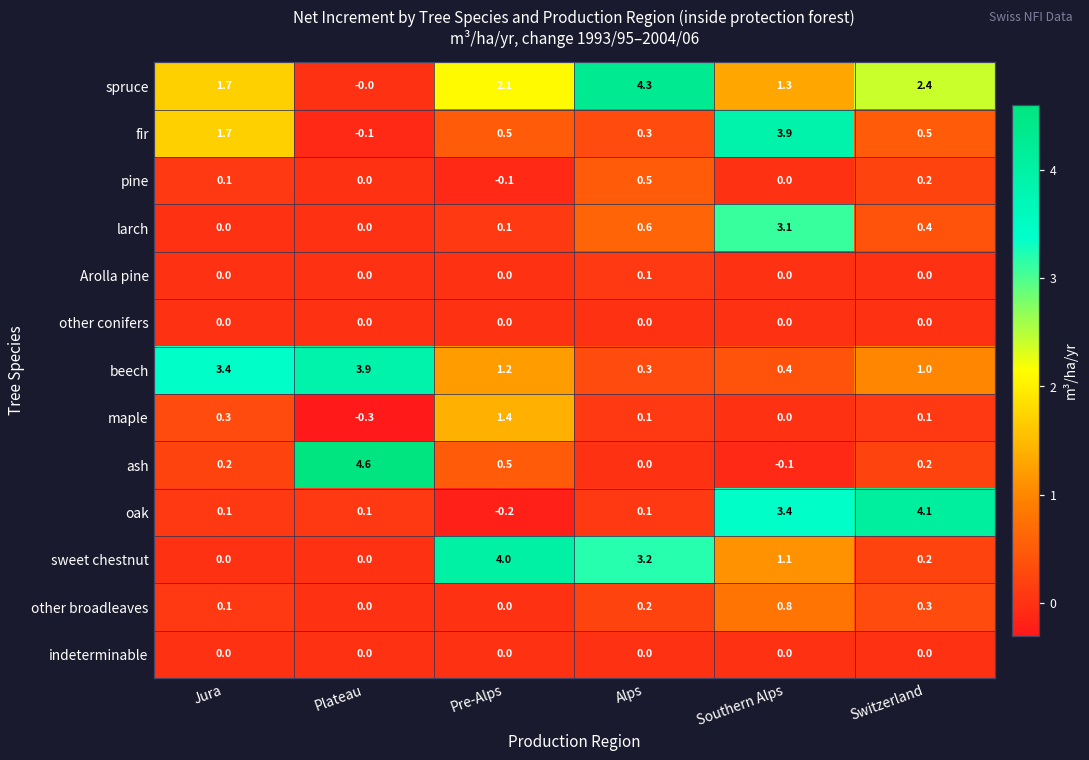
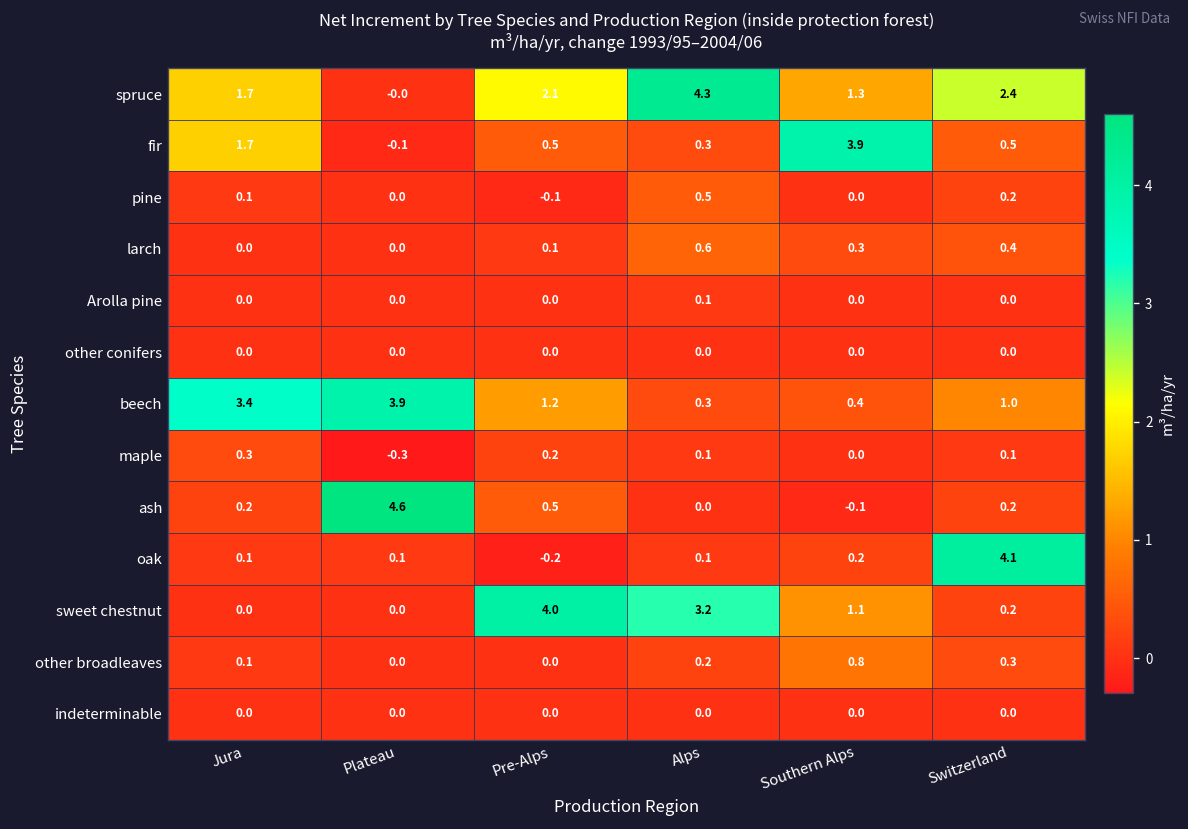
  {
    "spruce": {
      "Jura": 1.7,
      "Plateau": -0.0,
      "Pre-Alps": 2.1,
      "Alps": 4.3,
      "Southern Alps": 1.3,
      "Switzerland": 2.4
    },
    "fir": {
      "Jura": 1.7,
      "Plateau": -0.1,
      "Pre-Alps": 0.5,
      "Alps": 0.3,
      "Southern Alps": 3.9,
      "Switzerland": 0.5
    },
    "pine": {
      "Jura": 0.1,
      "Plateau": 0.0,
      "Pre-Alps": -0.1,
      "Alps": 0.5,
      "Southern Alps": 0.0,
      "Switzerland": 0.2
    },
    "larch": {
      "Jura": 0.0,
      "Plateau": 0.0,
      "Pre-Alps": 0.1,
      "Alps": 0.6,
-     "Southern Alps": 3.1,
+     "Southern Alps": 0.3,
      "Switzerland": 0.4
    },
    "Arolla pine": {
      "Jura": 0.0,
      "Plateau": 0.0,
      "Pre-Alps": 0.0,
      "Alps": 0.1,
      "Southern Alps": 0.0,
      "Switzerland": 0.0
    },
    "other conifers": {
      "Jura": 0.0,
      "Plateau": 0.0,
      "Pre-Alps": 0.0,
      "Alps": 0.0,
      "Southern Alps": 0.0,
      "Switzerland": 0.0
    },
    "beech": {
      "Jura": 3.4,
      "Plateau": 3.9,
      "Pre-Alps": 1.2,
      "Alps": 0.3,
      "Southern Alps": 0.4,
      "Switzerland": 1.0
    },
    "maple": {
      "Jura": 0.3,
      "Plateau": -0.3,
-     "Pre-Alps": 1.4,
+     "Pre-Alps": 0.2,
      "Alps": 0.1,
      "Southern Alps": 0.0,
      "Switzerland": 0.1
    },
    "ash": {
      "Jura": 0.2,
      "Plateau": 4.6,
      "Pre-Alps": 0.5,
      "Alps": 0.0,
      "Southern Alps": -0.1,
      "Switzerland": 0.2
    },
    "oak": {
      "Jura": 0.1,
      "Plateau": 0.1,
      "Pre-Alps": -0.2,
      "Alps": 0.1,
-     "Southern Alps": 3.4,
+     "Southern Alps": 0.2,
      "Switzerland": 4.1
    },
    "sweet chestnut": {
      "Jura": 0.0,
      "Plateau": 0.0,
      "Pre-Alps": 4.0,
      "Alps": 3.2,
      "Southern Alps": 1.1,
      "Switzerland": 0.2
    },
    "other broadleaves": {
      "Jura": 0.1,
      "Plateau": 0.0,
      "Pre-Alps": 0.0,
      "Alps": 0.2,
      "Southern Alps": 0.8,
      "Switzerland": 0.3
    },
    "indeterminable": {
      "Jura": 0.0,
      "Plateau": 0.0,
      "Pre-Alps": 0.0,
      "Alps": 0.0,
      "Southern Alps": 0.0,
      "Switzerland": 0.0
    }
  }
